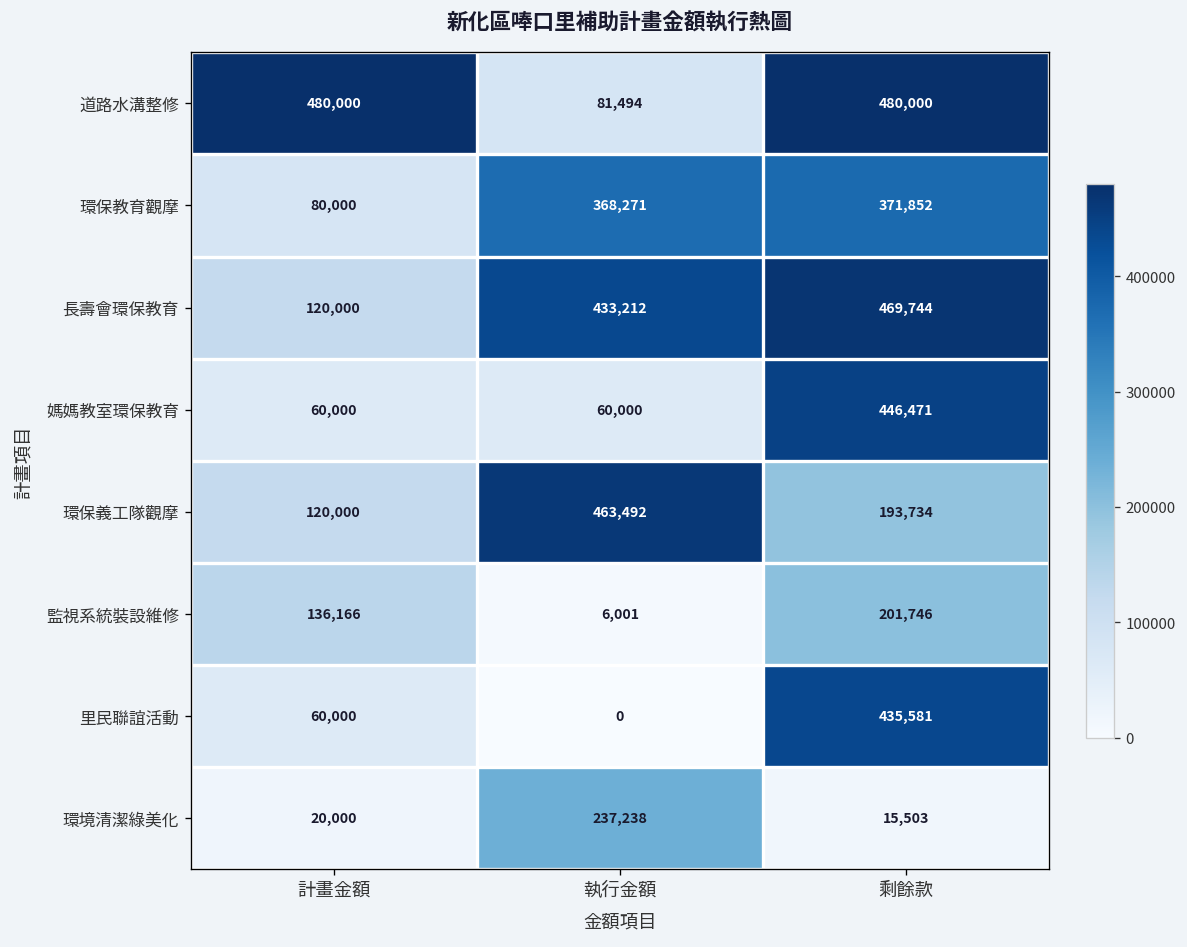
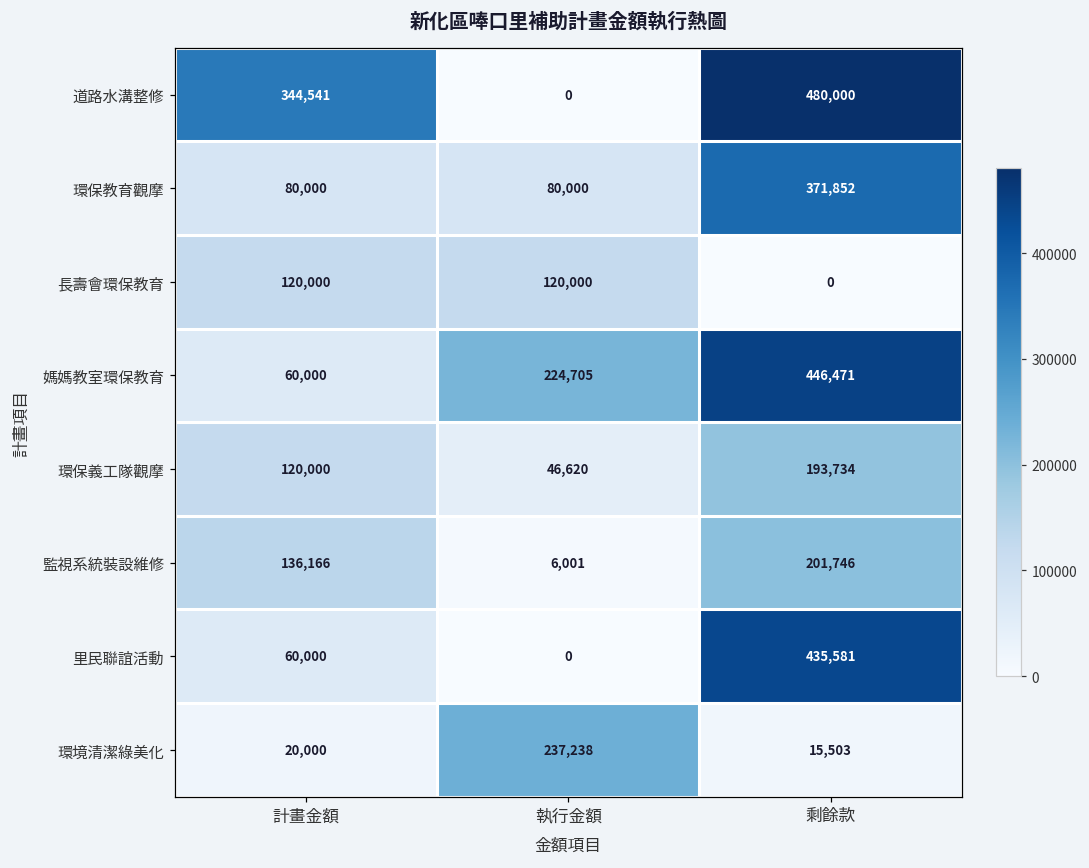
  {
    "道路水溝整修": {
-     "計畫金額": "480,000",
-     "執行金額": "81,494",
+     "計畫金額": "344,541",
+     "執行金額": "0",
      "剩餘款": "480,000"
    },
    "環保教育觀摩": {
      "計畫金額": "80,000",
-     "執行金額": "368,271",
+     "執行金額": "80,000",
      "剩餘款": "371,852"
    },
    "長壽會環保教育": {
      "計畫金額": "120,000",
-     "執行金額": "433,212",
-     "剩餘款": "469,744"
+     "執行金額": "120,000",
+     "剩餘款": "0"
    },
    "媽媽教室環保教育": {
      "計畫金額": "60,000",
-     "執行金額": "60,000",
+     "執行金額": "224,705",
      "剩餘款": "446,471"
    },
    "環保義工隊觀摩": {
      "計畫金額": "120,000",
-     "執行金額": "463,492",
+     "執行金額": "46,620",
      "剩餘款": "193,734"
    },
    "監視系統裝設維修": {
      "計畫金額": "136,166",
      "執行金額": "6,001",
      "剩餘款": "201,746"
    },
    "里民聯誼活動": {
      "計畫金額": "60,000",
      "執行金額": "0",
      "剩餘款": "435,581"
    },
    "環境清潔綠美化": {
      "計畫金額": "20,000",
      "執行金額": "237,238",
      "剩餘款": "15,503"
    }
  }
